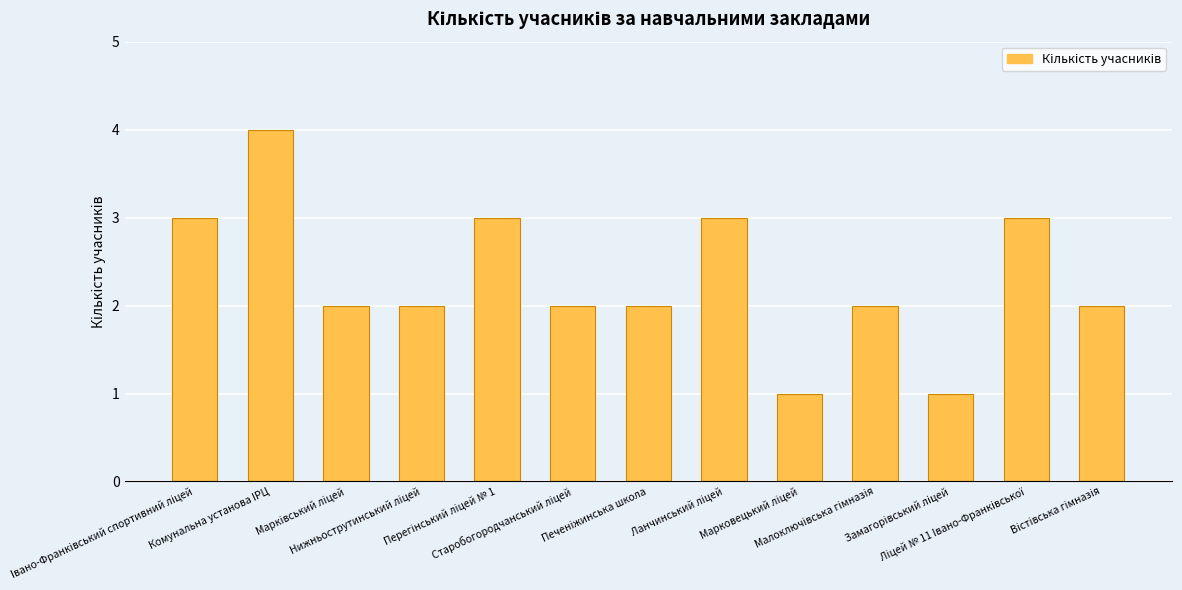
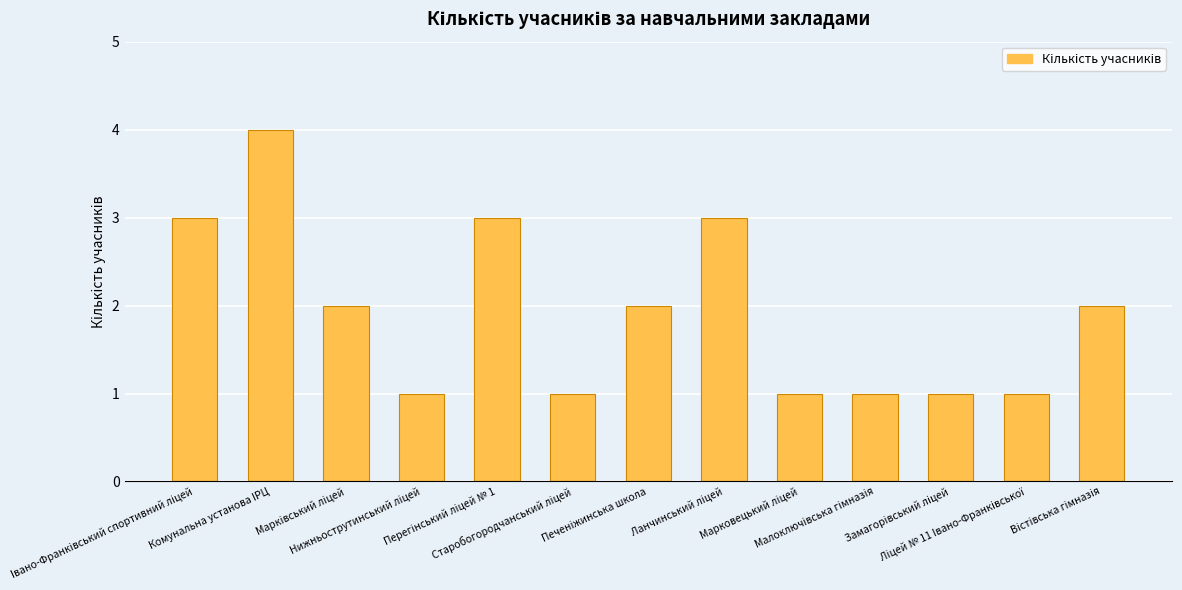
  {
    "Івано-Франківський спортивний ліцей": 3,
    "Комунальна установа ІРЦ": 4,
    "Марківський ліцей": 2,
-   "Нижньострутинський ліцей": 2,
+   "Нижньострутинський ліцей": 1,
    "Перегінський ліцей № 1": 3,
-   "Старобогородчанський ліцей": 2,
+   "Старобогородчанський ліцей": 1,
    "Печеніжинська школа": 2,
    "Ланчинський ліцей": 3,
    "Марковецький ліцей": 1,
-   "Малоключівська гімназія": 2,
+   "Малоключівська гімназія": 1,
    "Замагорівський ліцей": 1,
-   "Ліцей № 11 Івано-Франківської": 3,
+   "Ліцей № 11 Івано-Франківської": 1,
    "Вістівська гімназія": 2
  }
